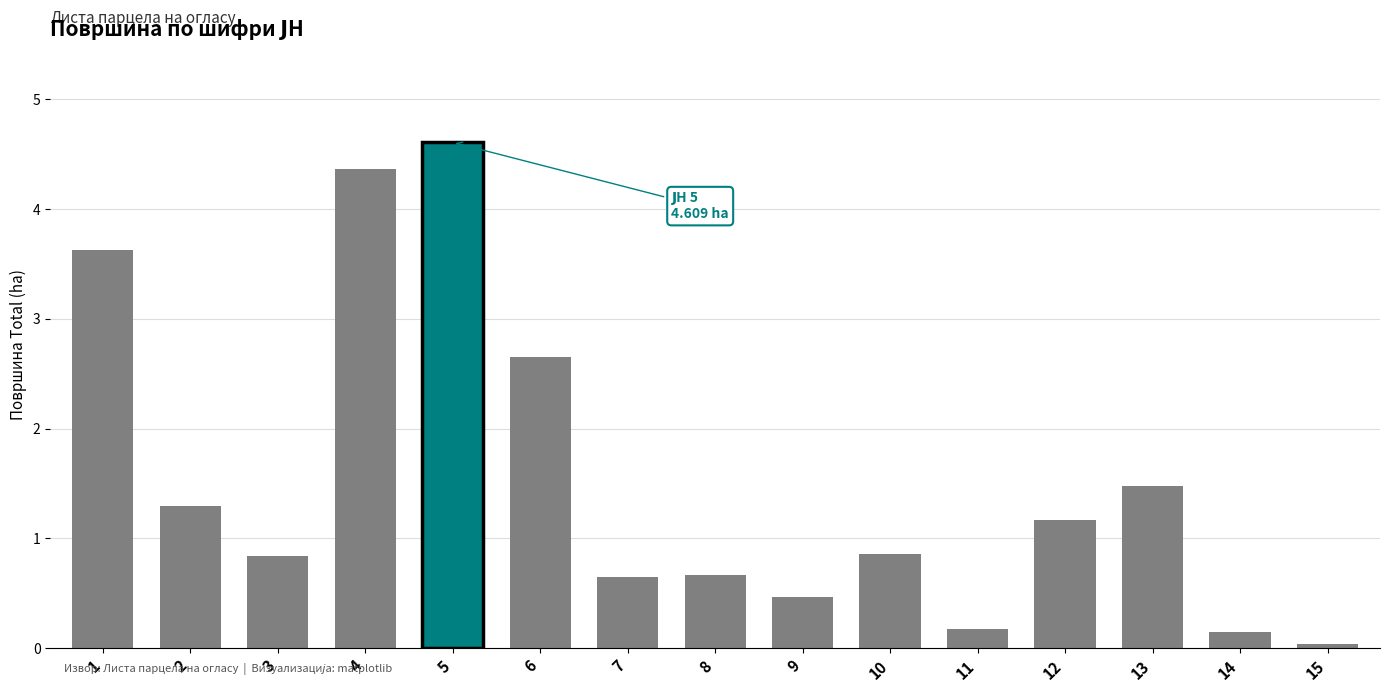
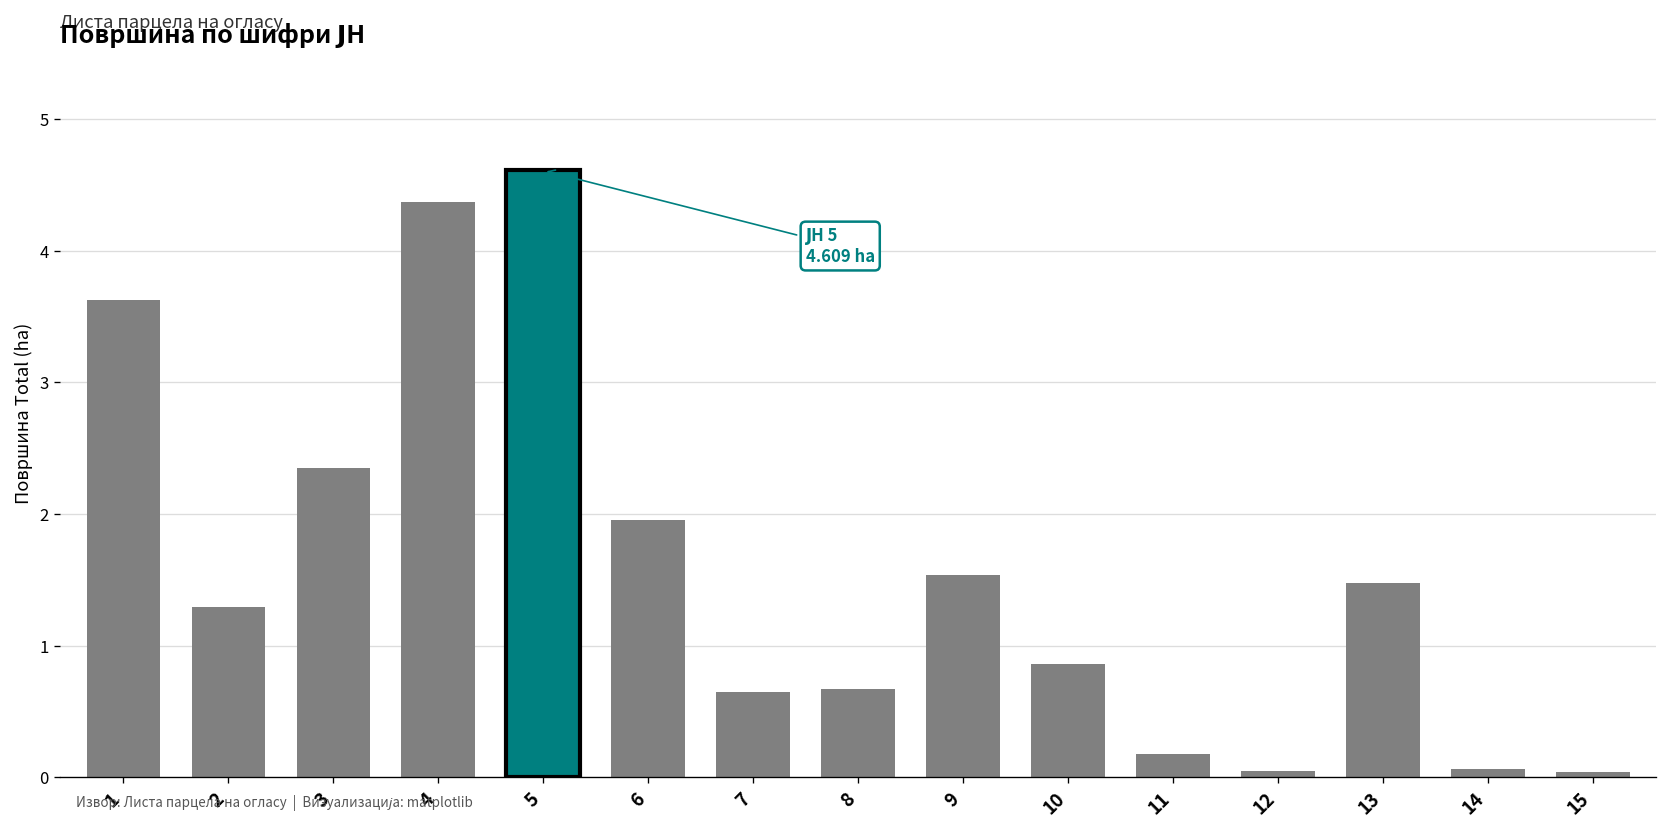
  {
    "1": 3.63,
    "2": 1.30,
-   "3": 0.84,
+   "3": 2.35,
    "4": 4.37,
-   "6": 2.66,
+   "6": 1.95,
    "7": 0.65,
    "8": 0.67,
-   "9": 0.47,
+   "9": 1.54,
    "10": 0.86,
    "11": 0.18,
-   "12": 1.17,
+   "12": 0.05,
    "13": 1.48,
-   "14": 0.14,
+   "14": 0.07,
    "15": 0.04
  }
